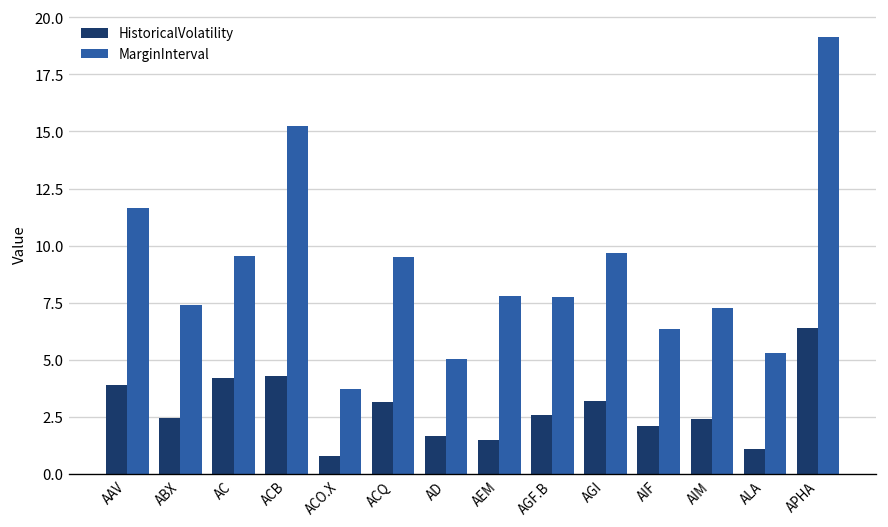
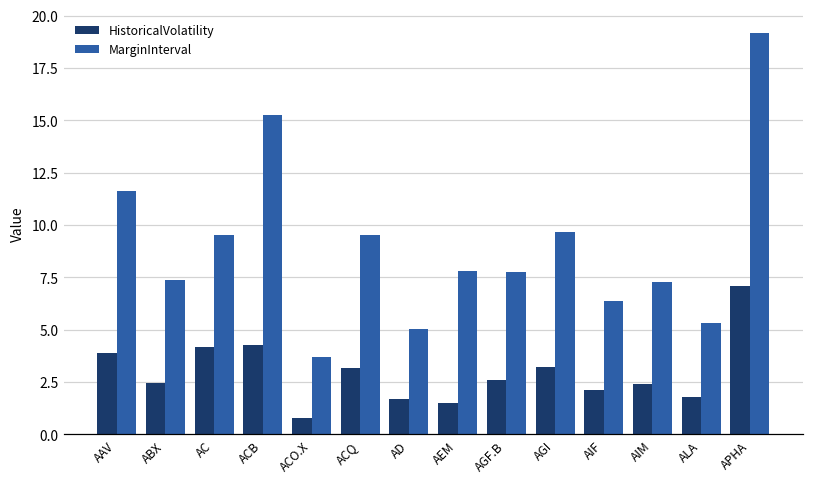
  {
    "HistoricalVolatility": {
      "AAV": 3.9,
      "ABX": 2.5,
      "AC": 4.2,
      "ACB": 4.3,
      "ACO.X": 0.8,
      "ACQ": 3.2,
      "AD": 1.7,
      "AEM": 1.5,
      "AGF.B": 2.6,
      "AGI": 3.2,
      "AIF": 2.1,
      "AIM": 2.4,
-     "ALA": 1.1,
-     "APHA": 6.4
+     "ALA": 1.8,
+     "APHA": 7.1
    },
    "MarginInterval": {
      "AAV": 11.6,
      "ABX": 7.4,
      "AC": 9.5,
      "ACB": 15.2,
      "ACO.X": 3.7,
      "ACQ": 9.5,
      "AD": 5.0,
      "AEM": 7.8,
      "AGF.B": 7.8,
      "AGI": 9.7,
      "AIF": 6.4,
      "AIM": 7.3,
      "ALA": 5.3,
      "APHA": 19.2
    }
  }
